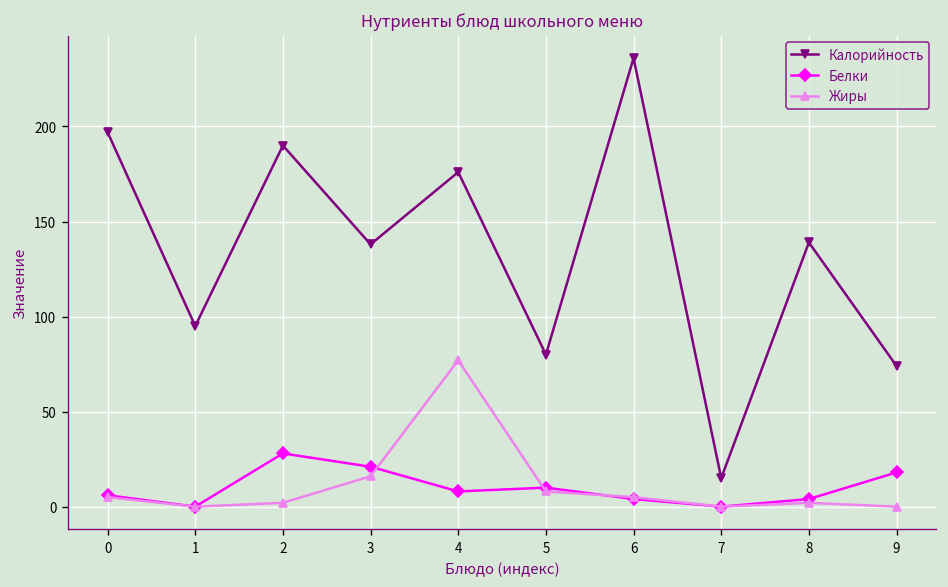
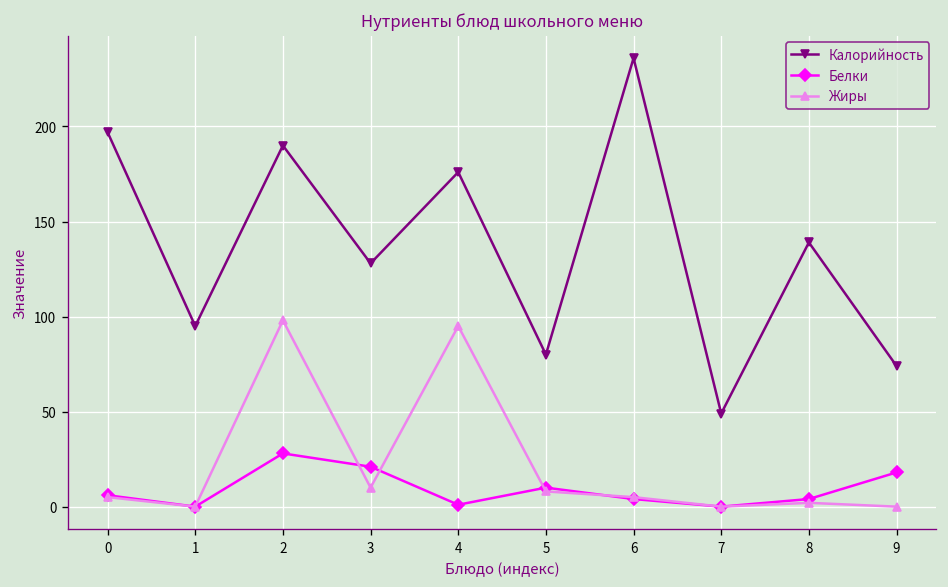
  {
    "Калорийность": {
      "0": 197,
      "1": 95,
      "2": 190,
-     "3": 138,
+     "3": 128,
      "4": 176,
      "5": 80,
      "6": 236,
-     "7": 15,
+     "7": 49,
      "8": 139,
      "9": 74
    },
    "Белки": {
      "2": 28,
      "3": 21,
-     "4": 8,
+     "4": 1,
      "5": 10,
      "8": 4,
      "9": 18
    },
    "Жиры": {
-     "2": 2,
-     "3": 16,
-     "4": 77,
+     "2": 98,
+     "3": 10,
+     "4": 95,
      "5": 8,
      "8": 2,
      "9": 0
    }
  }
